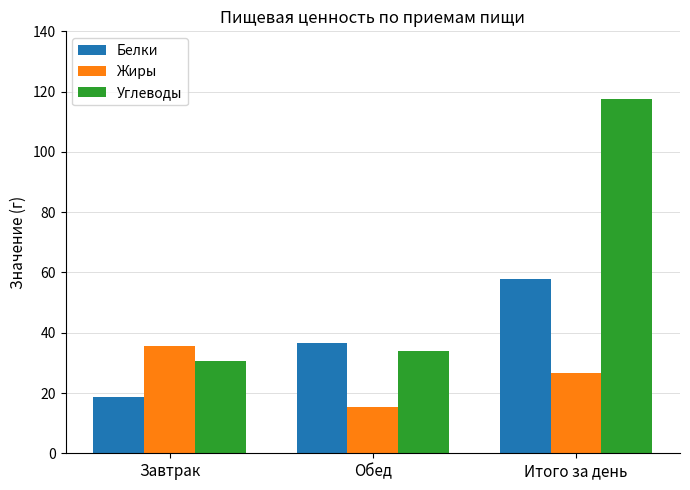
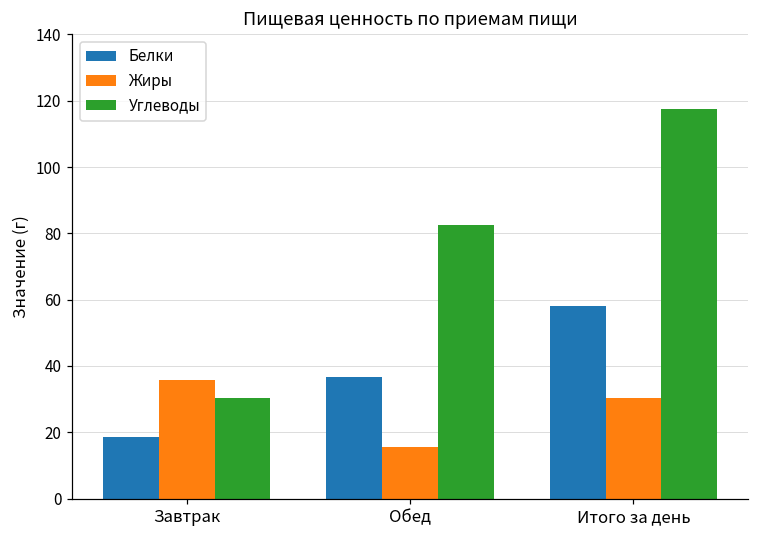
  {
    "Белки": {
      "Завтрак": 19,
      "Обед": 37,
      "Итого за день": 58
    },
    "Жиры": {
      "Завтрак": 36,
      "Обед": 15,
-     "Итого за день": 27
+     "Итого за день": 30
    },
    "Углеводы": {
      "Завтрак": 30,
-     "Обед": 34,
+     "Обед": 83,
      "Итого за день": 118
    }
  }
